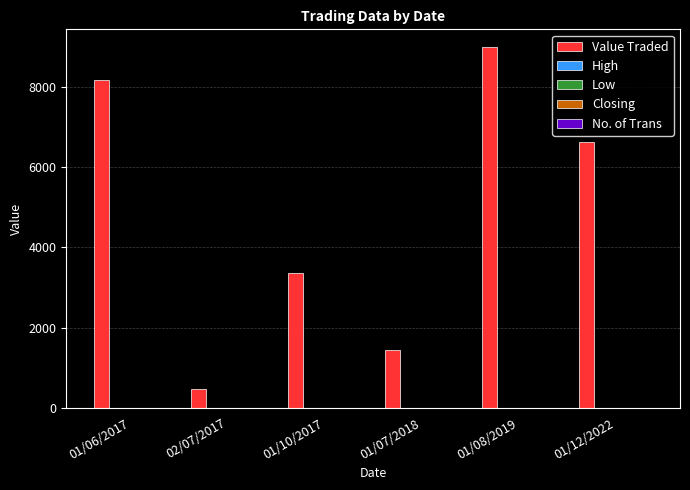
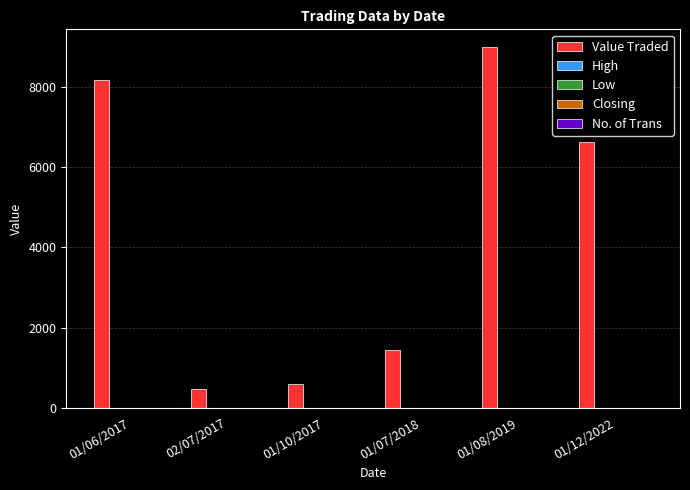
  {
    "Value Traded": {
      "01/06/2017": 8200,
      "02/07/2017": 500,
-     "01/10/2017": 3400,
+     "01/10/2017": 600,
      "01/07/2018": 1400,
      "01/08/2019": 9000,
      "01/12/2022": 6600
    }
  }
